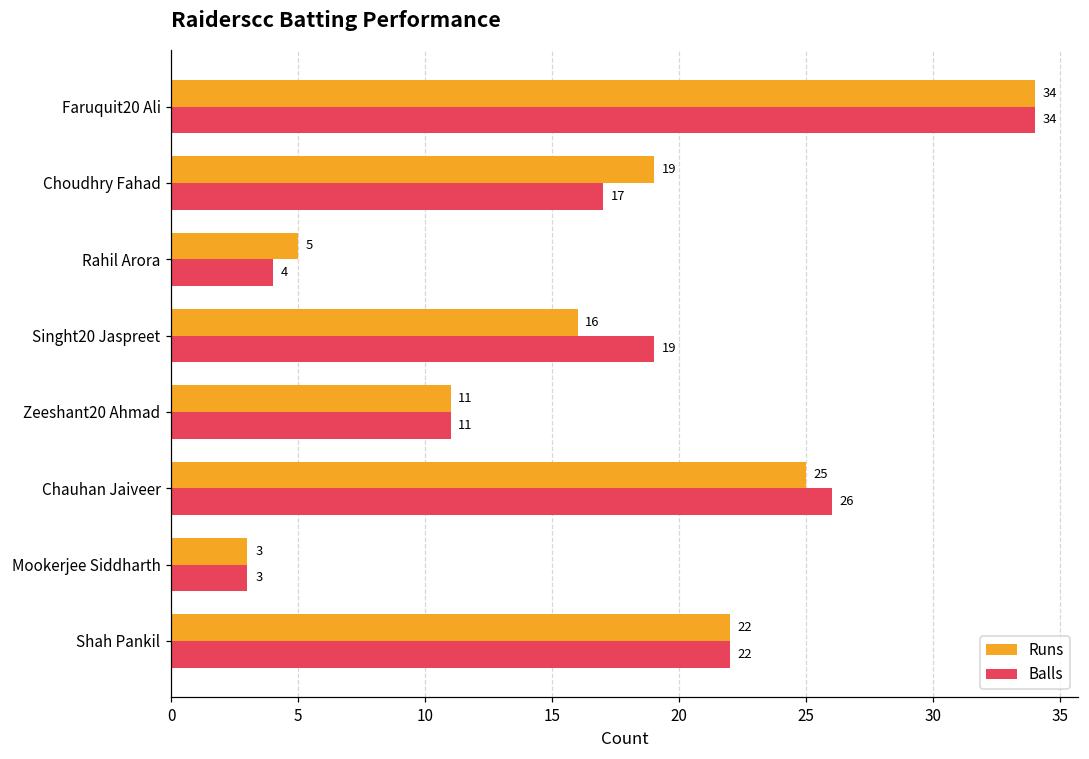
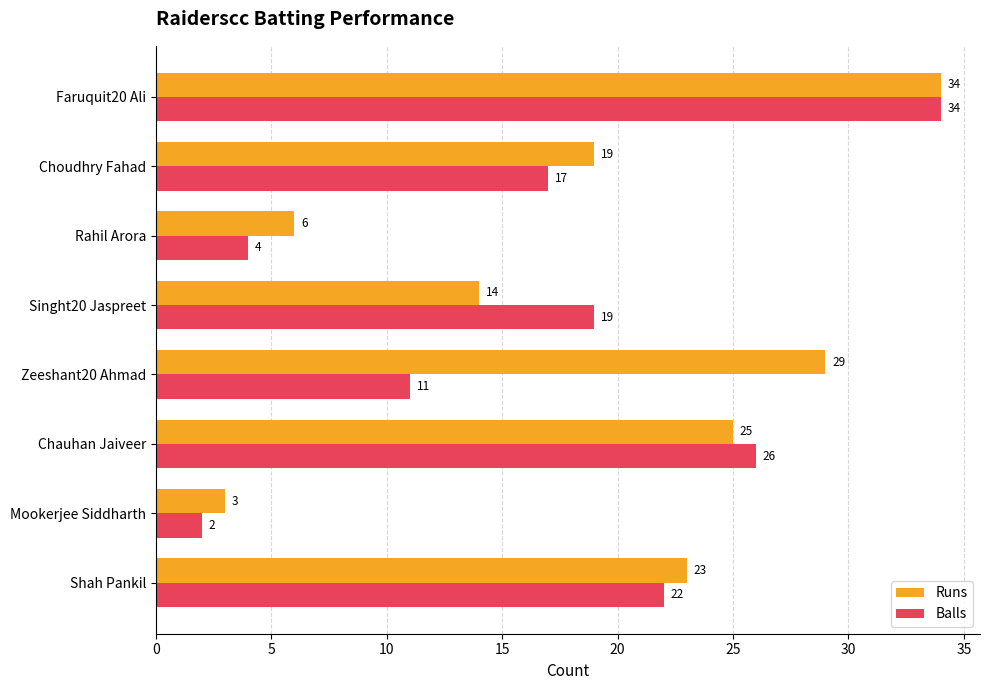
  {
    "Runs": {
      "Faruquit20 Ali": 34,
      "Choudhry Fahad": 19,
-     "Rahil Arora": 5,
-     "Singht20 Jaspreet": 16,
-     "Zeeshant20 Ahmad": 11,
+     "Rahil Arora": 6,
+     "Singht20 Jaspreet": 14,
+     "Zeeshant20 Ahmad": 29,
      "Chauhan Jaiveer": 25,
      "Mookerjee Siddharth": 3,
-     "Shah Pankil": 22
+     "Shah Pankil": 23
    },
    "Balls": {
      "Faruquit20 Ali": 34,
      "Choudhry Fahad": 17,
      "Rahil Arora": 4,
      "Singht20 Jaspreet": 19,
      "Zeeshant20 Ahmad": 11,
      "Chauhan Jaiveer": 26,
-     "Mookerjee Siddharth": 3,
+     "Mookerjee Siddharth": 2,
      "Shah Pankil": 22
    }
  }
